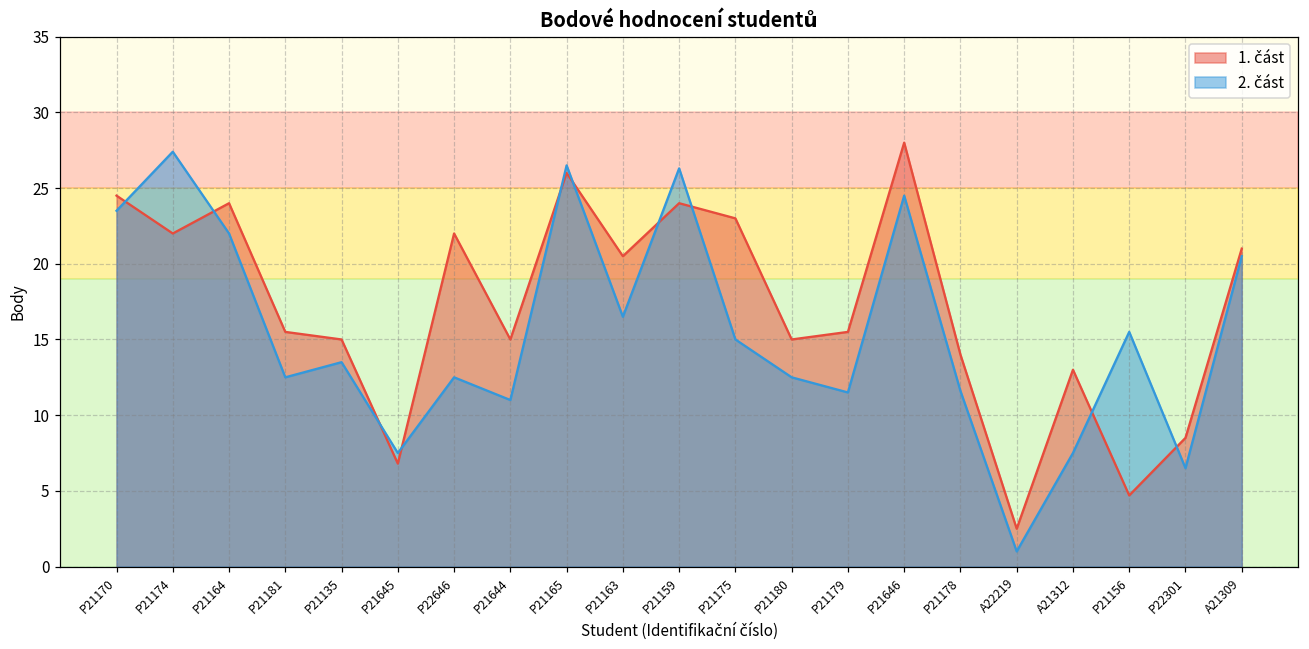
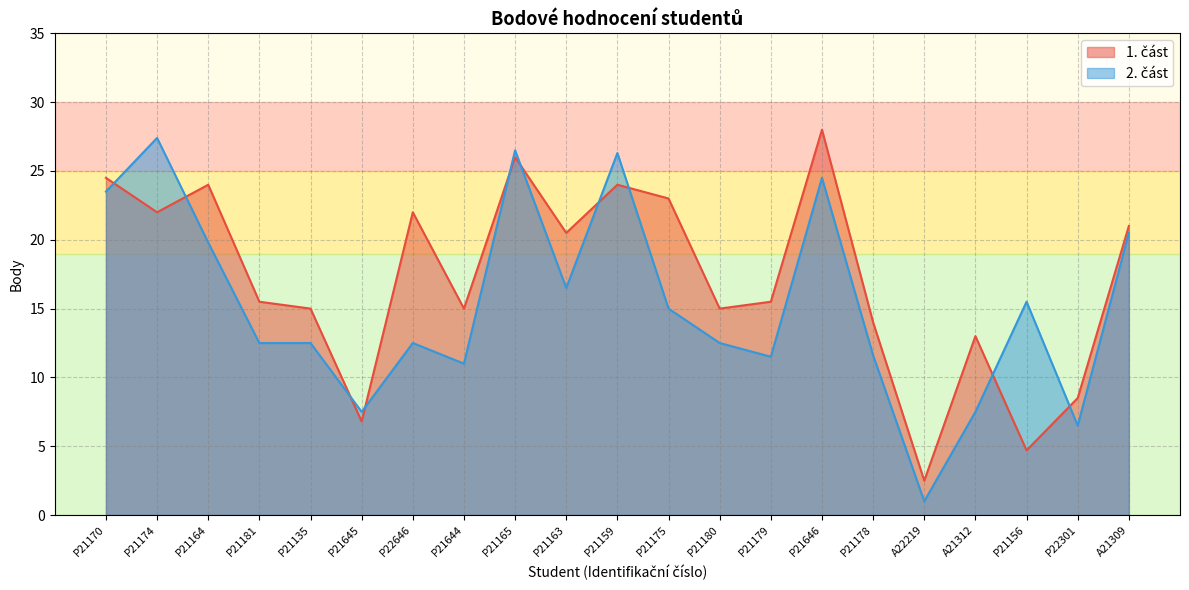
  {
    "1. část": {
      "P21170": 24.5,
      "P21174": 22.0,
      "P21164": 24.0,
      "P21181": 15.5,
      "P21135": 15.0,
      "P21645": 6.8,
      "P22646": 22.0,
      "P21644": 15.0,
      "P21165": 26.0,
      "P21163": 20.5,
      "P21159": 24.0,
      "P21175": 23.0,
      "P21180": 15.0,
      "P21179": 15.5,
      "P21646": 28.0,
      "P21178": 14.0,
      "A22219": 2.5,
      "A21312": 13.0,
      "P21156": 4.7,
      "P22301": 8.5,
      "A21309": 21.0
    },
    "2. část": {
      "P21170": 23.5,
      "P21174": 27.4,
-     "P21164": 22.0,
+     "P21164": 19.8,
      "P21181": 12.5,
-     "P21135": 13.5,
+     "P21135": 12.5,
      "P21645": 7.5,
      "P22646": 12.5,
      "P21644": 11.0,
      "P21165": 26.5,
      "P21163": 16.5,
      "P21159": 26.3,
      "P21175": 15.0,
      "P21180": 12.5,
      "P21179": 11.5,
      "P21646": 24.5,
      "P21178": 11.6,
      "A22219": 1.0,
      "A21312": 7.5,
      "P21156": 15.5,
      "P22301": 6.5,
      "A21309": 20.5
    }
  }
